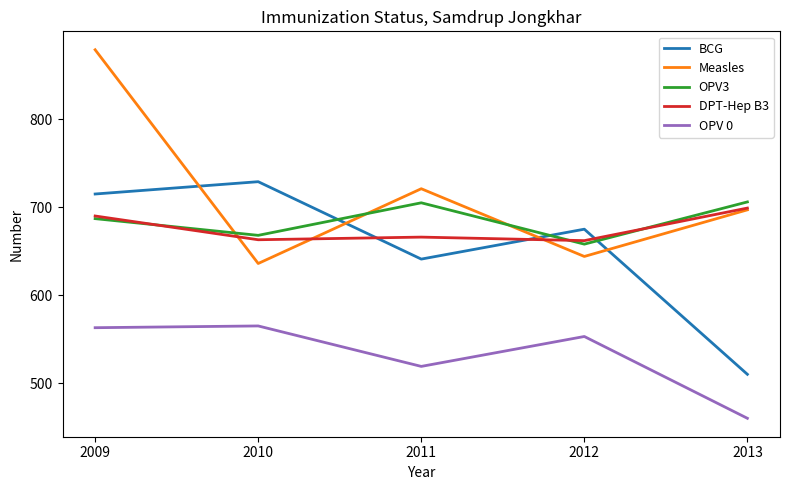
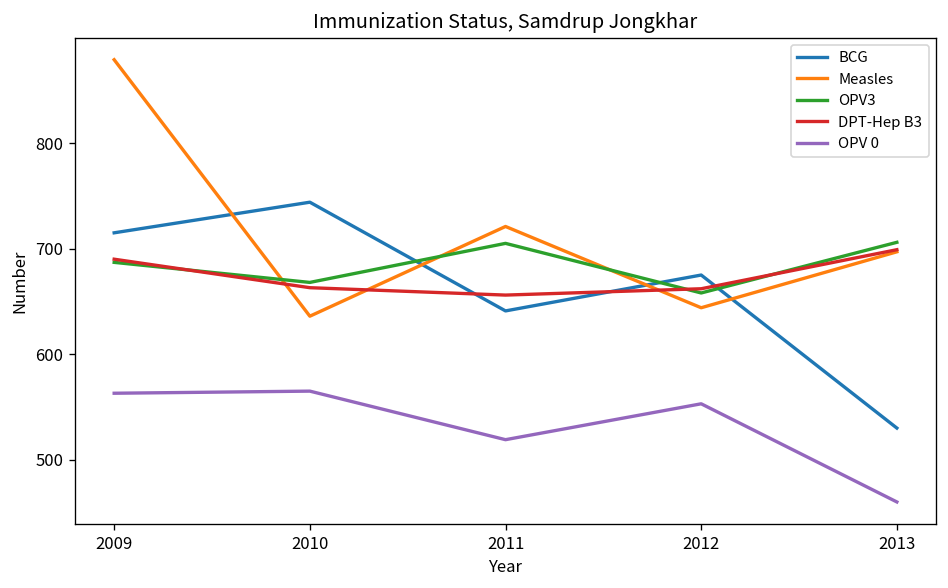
  {
    "BCG": {
      "2009": 720,
-     "2010": 730,
+     "2010": 740,
      "2011": 640,
      "2012": 680,
-     "2013": 510
+     "2013": 530
    },
    "Measles": {
      "2009": 880,
      "2010": 640,
      "2011": 720,
      "2012": 640
    },
    "OPV3": {
      "2009": 690,
      "2010": 670,
      "2011": 710,
      "2012": 660,
      "2013": 710
    },
    "DPT-Hep B3": {
      "2009": 690,
      "2010": 660,
-     "2011": 670,
+     "2011": 660,
      "2012": 660
    },
    "OPV 0": {
      "2009": 560,
      "2010": 570,
      "2011": 520,
      "2012": 550,
      "2013": 460
    }
  }
